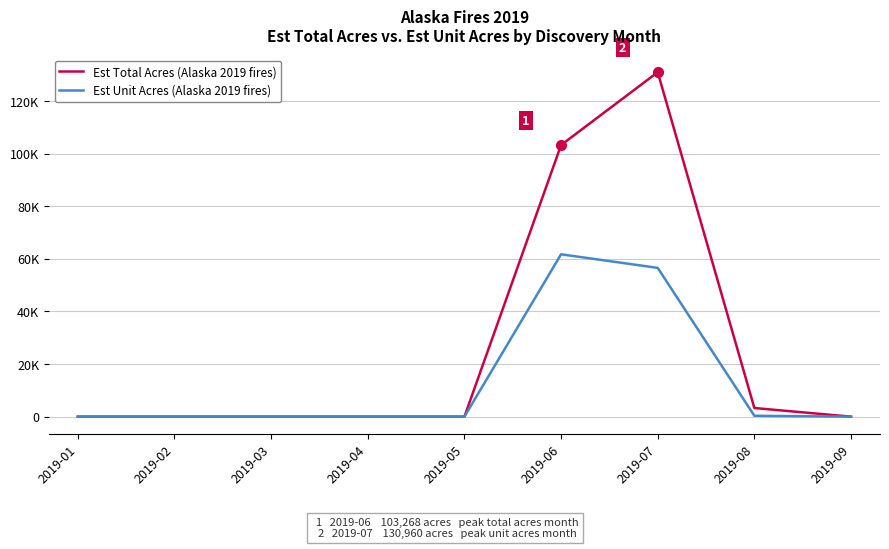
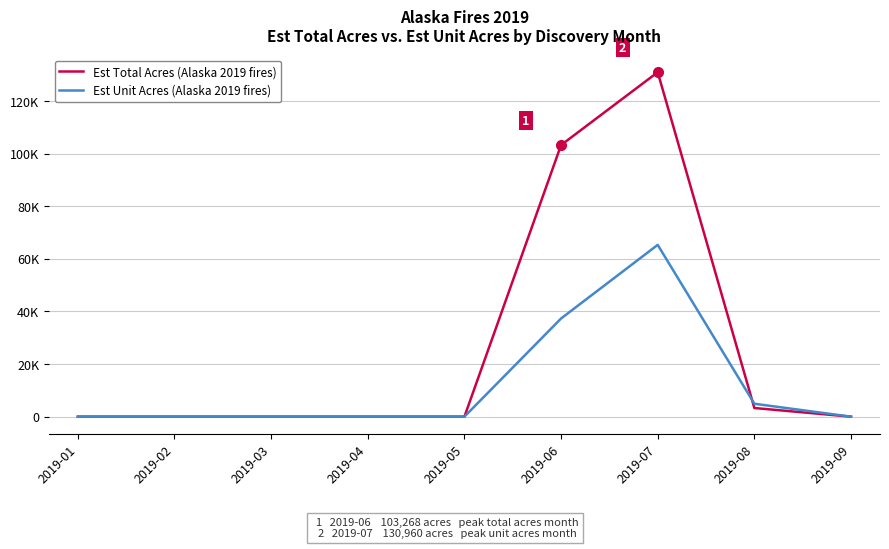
  {
    "Est Unit Acres (Alaska 2019 fires)": {
-     "2019-06": 62000,
-     "2019-07": 57000,
-     "2019-08": 0
+     "2019-06": 37000,
+     "2019-07": 65000,
+     "2019-08": 5000
    }
  }
